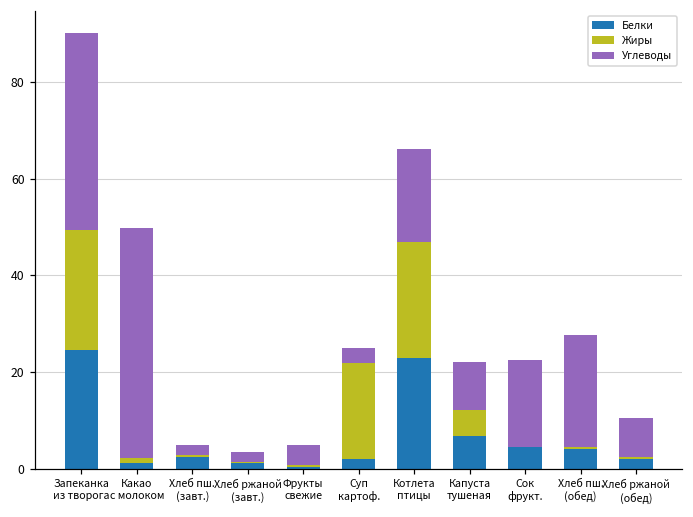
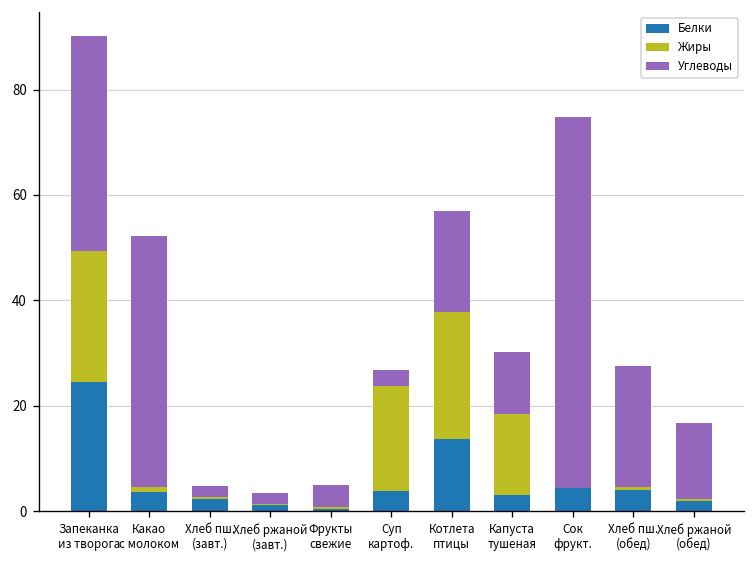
  {
    "Белки": {
      "Запеканка из творога": 25,
-     "Какао с молоком": 1,
+     "Какао с молоком": 4,
      "Хлеб пш. (завт.)": 2,
      "Хлеб ржаной (завт.)": 1,
-     "Суп картоф.": 2,
-     "Котлета птицы": 23,
-     "Капуста тушеная": 7,
+     "Суп картоф.": 4,
+     "Котлета птицы": 14,
+     "Капуста тушеная": 3,
      "Сок фрукт.": 4,
      "Хлеб пш. (обед)": 4,
      "Хлеб ржаной (обед)": 2
    },
    "Жиры": {
      "Запеканка из творога": 25,
      "Какао с молоком": 1,
      "Суп картоф.": 20,
      "Котлета птицы": 24,
-     "Капуста тушеная": 6,
+     "Капуста тушеная": 15,
      "Сок фрукт.": 0
    },
    "Углеводы": {
      "Запеканка из творога": 41,
      "Какао с молоком": 48,
      "Хлеб пш. (завт.)": 2,
      "Хлеб ржаной (завт.)": 2,
      "Фрукты свежие": 4,
      "Суп картоф.": 3,
      "Котлета птицы": 19,
-     "Капуста тушеная": 10,
-     "Сок фрукт.": 18,
+     "Капуста тушеная": 12,
+     "Сок фрукт.": 70,
      "Хлеб пш. (обед)": 23,
-     "Хлеб ржаной (обед)": 8
+     "Хлеб ржаной (обед)": 14
    }
  }
